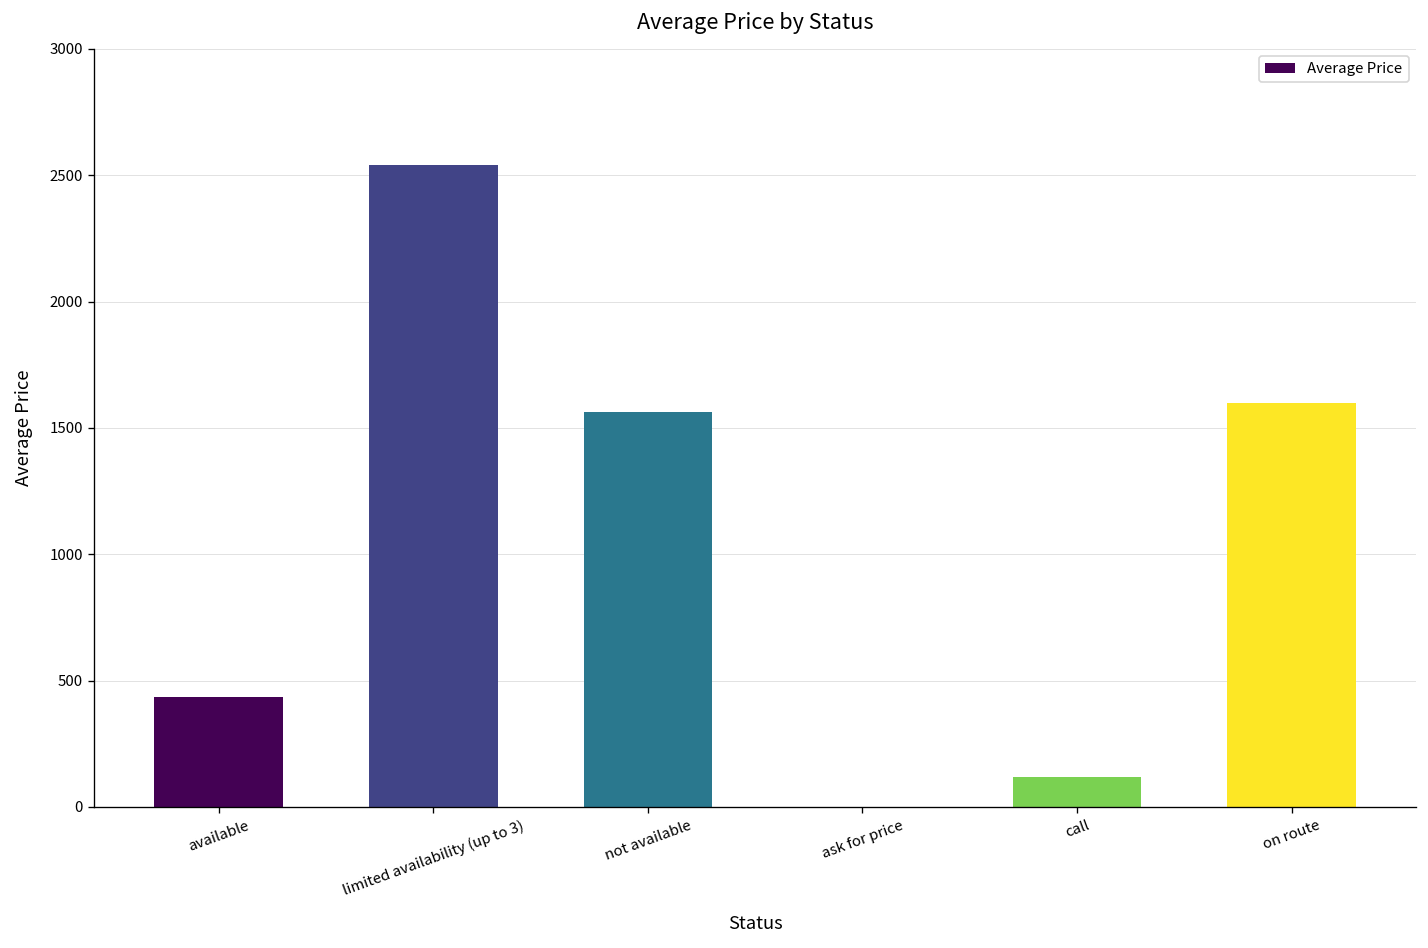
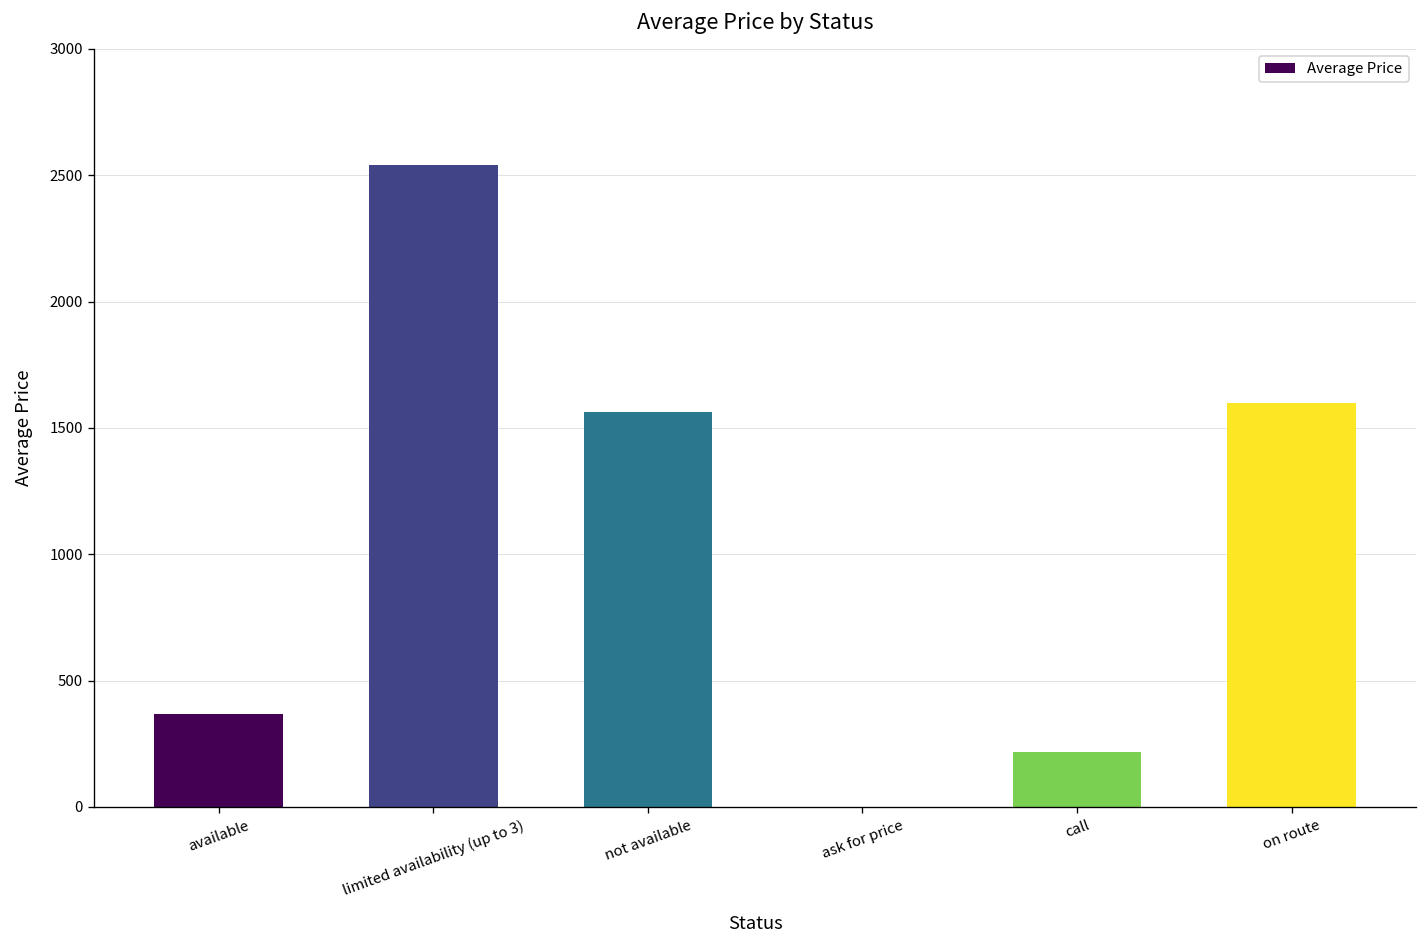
  {
-   "available": 430,
+   "available": 370,
    "limited availability (up to 3)": 2540,
    "not available": 1560,
    "ask for price": 0,
-   "call": 120,
+   "call": 220,
    "on route": 1600
  }
